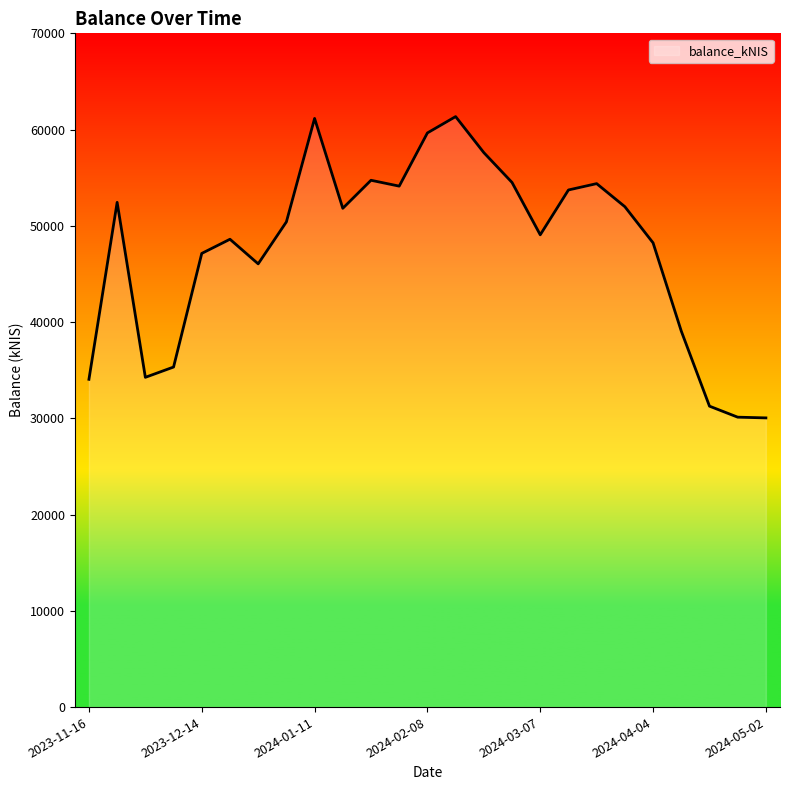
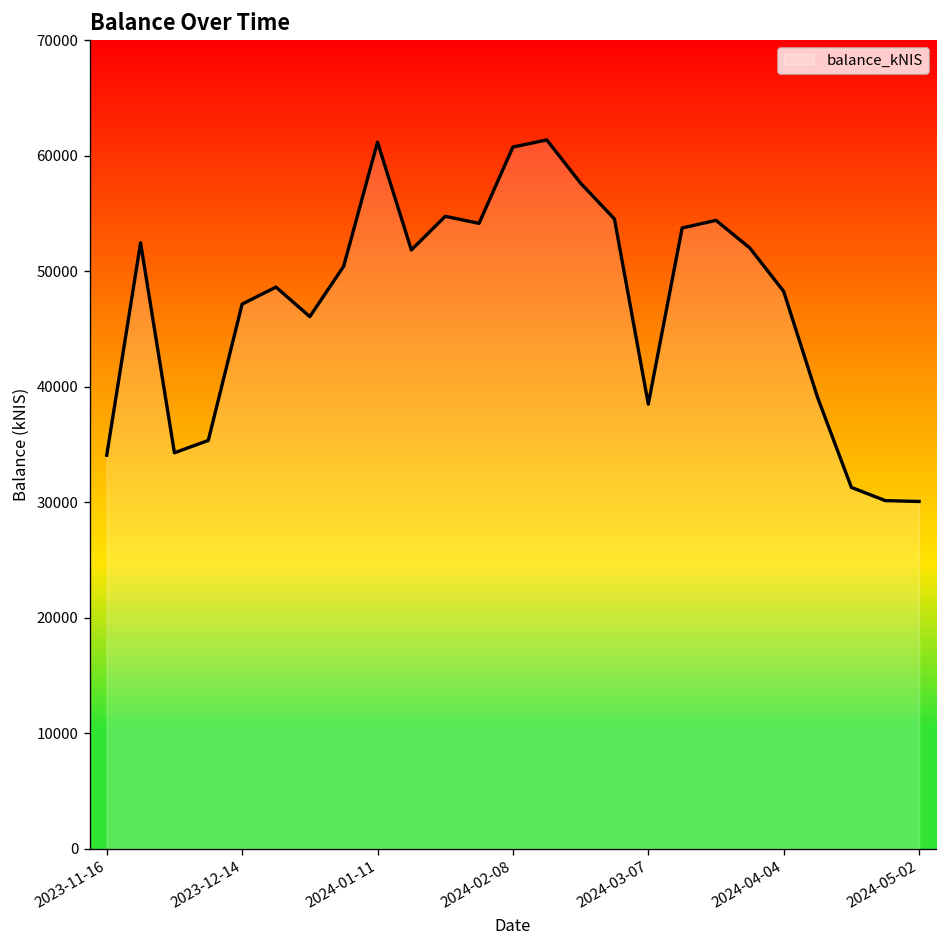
  {
    "2023-11-16": 34000,
    "2023-12-14": 47000,
    "2024-01-11": 61000,
-   "2024-02-08": 60000,
-   "2024-03-07": 49000,
+   "2024-02-08": 61000,
+   "2024-03-07": 38000,
    "2024-04-04": 48000,
    "2024-05-02": 30000
  }
